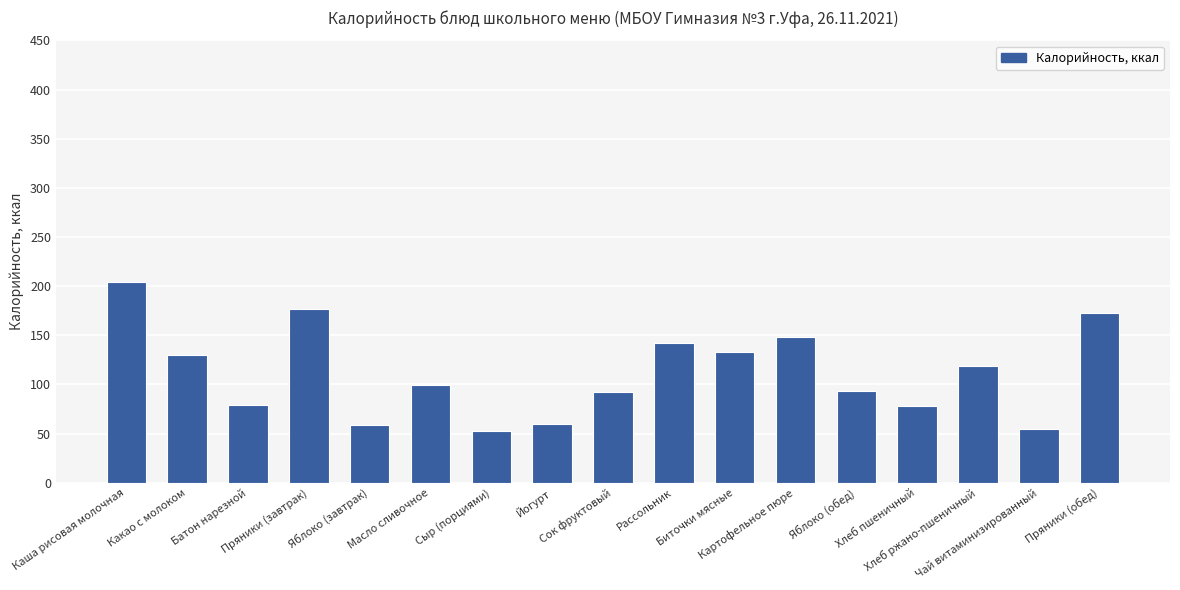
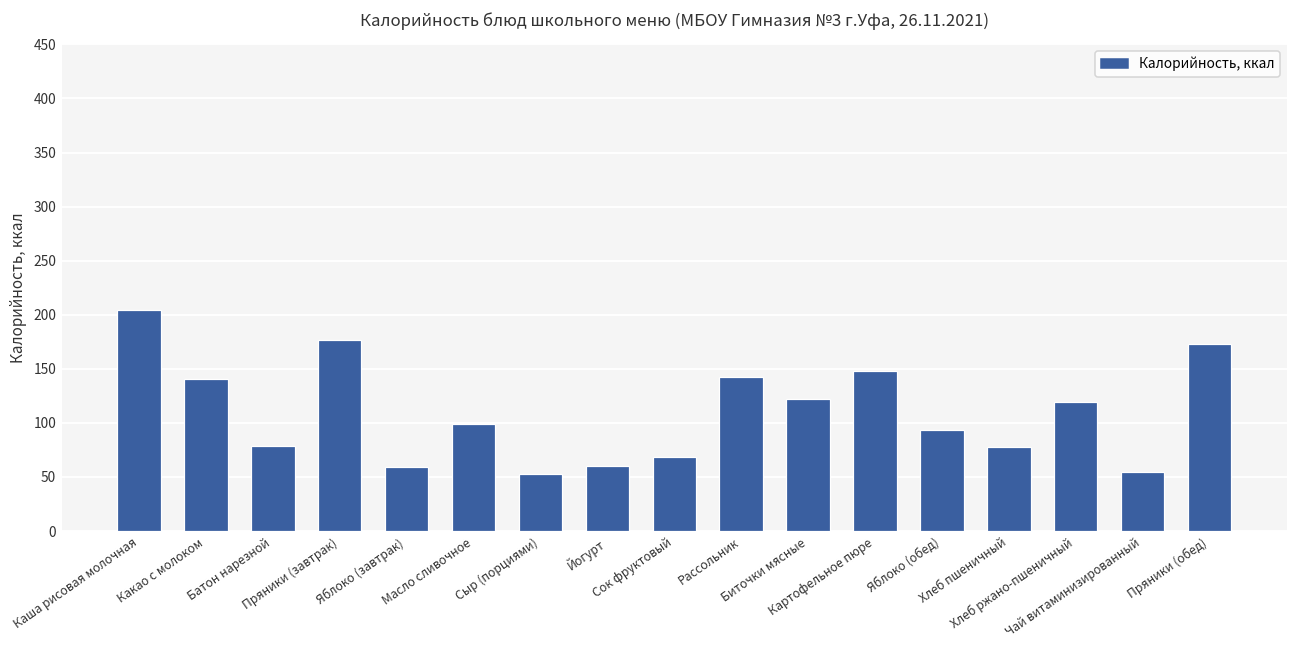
  {
    "Каша рисовая молочная": 200,
-   "Какао с молоком": 130,
+   "Какао с молоком": 140,
    "Батон нарезной": 80,
    "Пряники (завтрак)": 180,
    "Яблоко (завтрак)": 60,
    "Масло сливочное": 100,
    "Сыр (порциями)": 50,
    "Йогурт": 60,
-   "Сок фруктовый": 90,
+   "Сок фруктовый": 70,
    "Рассольник": 140,
-   "Биточки мясные": 130,
+   "Биточки мясные": 120,
    "Картофельное пюре": 150,
    "Яблоко (обед)": 90,
    "Хлеб пшеничный": 80,
    "Хлеб ржано-пшеничный": 120,
    "Чай витаминизированный": 50,
    "Пряники (обед)": 170
  }
